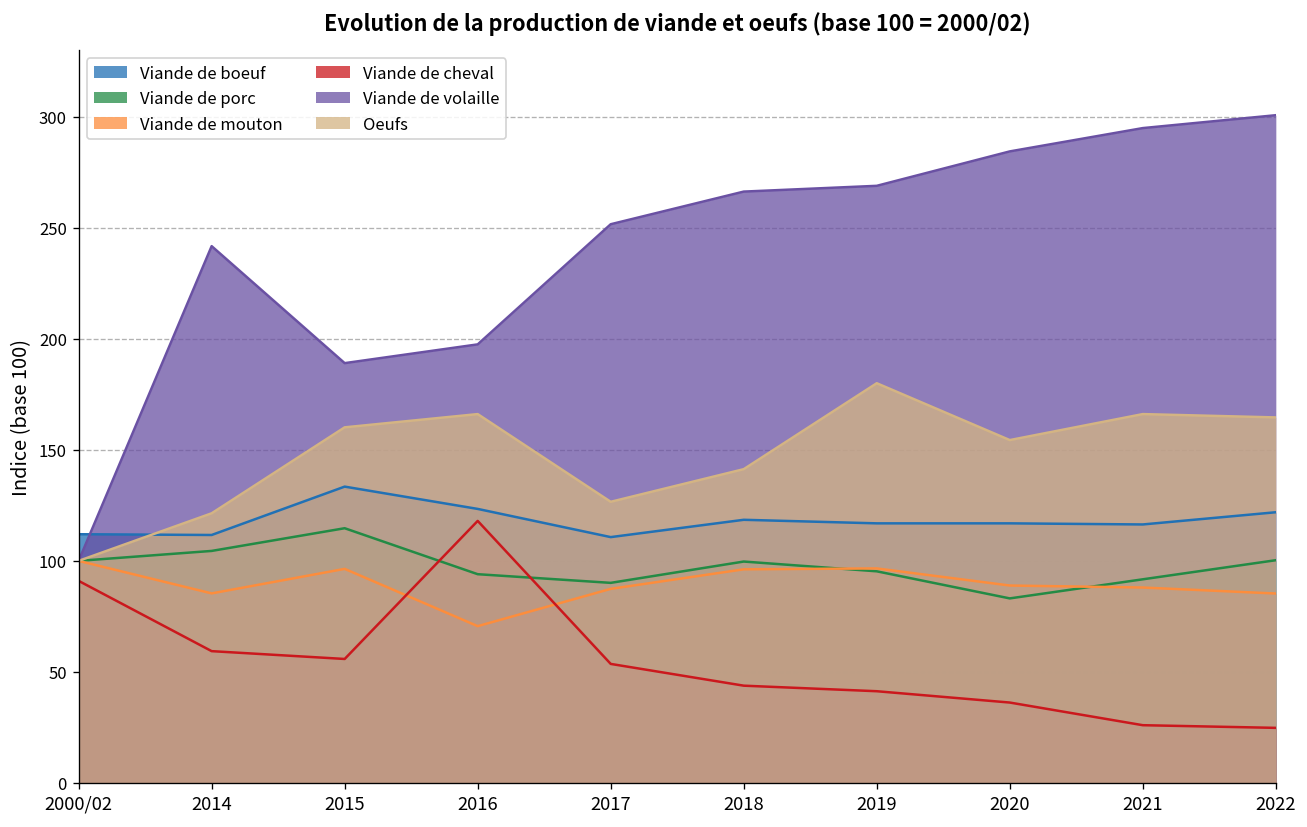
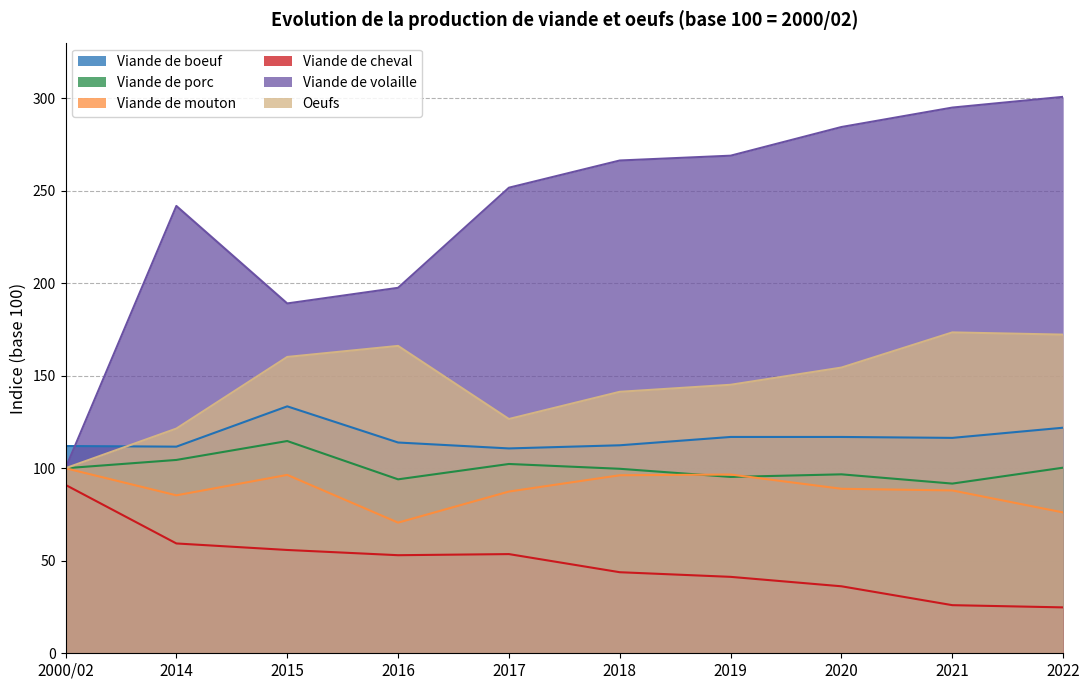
  {
    "Viande de boeuf": {
      "2000/02": 112,
      "2014": 112,
      "2015": 133,
-     "2016": 123,
+     "2016": 114,
      "2017": 111,
-     "2018": 119,
+     "2018": 112,
      "2019": 117,
      "2020": 117,
      "2021": 116,
      "2022": 122
    },
    "Viande de porc": {
      "2014": 104,
      "2015": 115,
      "2016": 94,
-     "2017": 90,
+     "2017": 102,
      "2018": 100,
-     "2020": 83,
+     "2020": 97,
      "2021": 92,
      "2022": 100
    },
    "Viande de mouton": {
      "2014": 85,
      "2015": 96,
      "2016": 71,
      "2017": 87,
      "2018": 96,
      "2020": 89,
      "2021": 88,
-     "2022": 85
+     "2022": 76
    },
    "Viande de cheval": {
      "2000/02": 91,
      "2014": 59,
      "2015": 56,
-     "2016": 118,
+     "2016": 53,
      "2017": 54,
      "2018": 44,
      "2019": 41,
      "2020": 36,
      "2021": 26,
      "2022": 25
    },
    "Viande de volaille": {
      "2014": 242,
      "2015": 189,
      "2016": 198,
      "2017": 252,
      "2018": 266,
      "2019": 269,
      "2020": 284,
      "2021": 295,
      "2022": 301
    },
    "Oeufs": {
      "2014": 121,
      "2015": 160,
      "2016": 166,
      "2017": 127,
      "2018": 141,
-     "2019": 180,
+     "2019": 145,
      "2020": 154,
-     "2021": 166,
-     "2022": 165
+     "2021": 173,
+     "2022": 172
    }
  }
